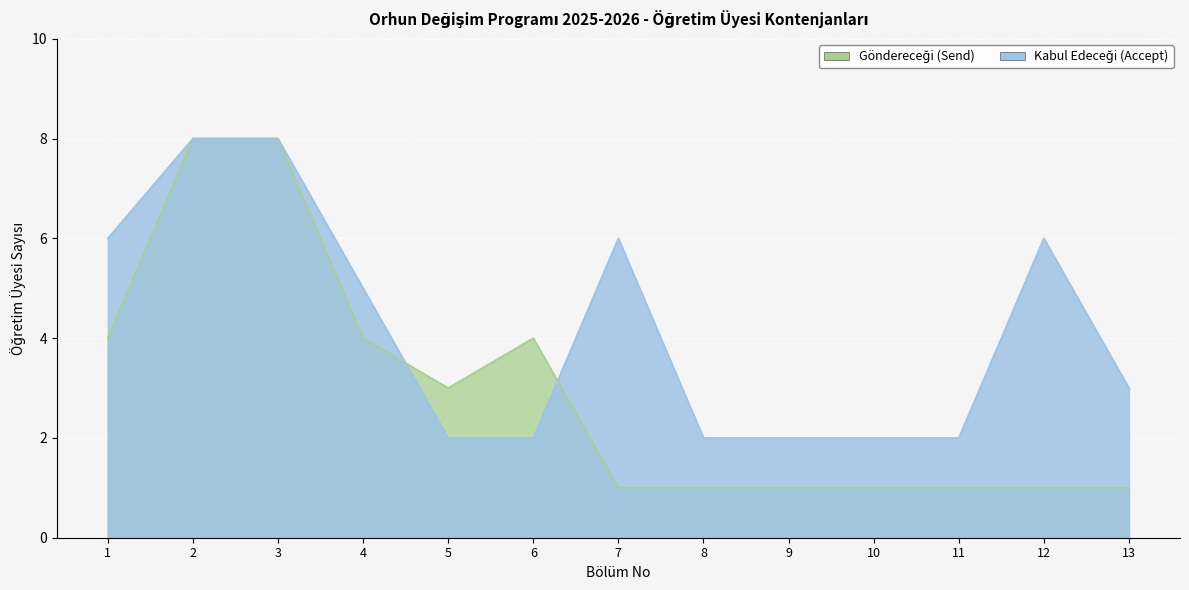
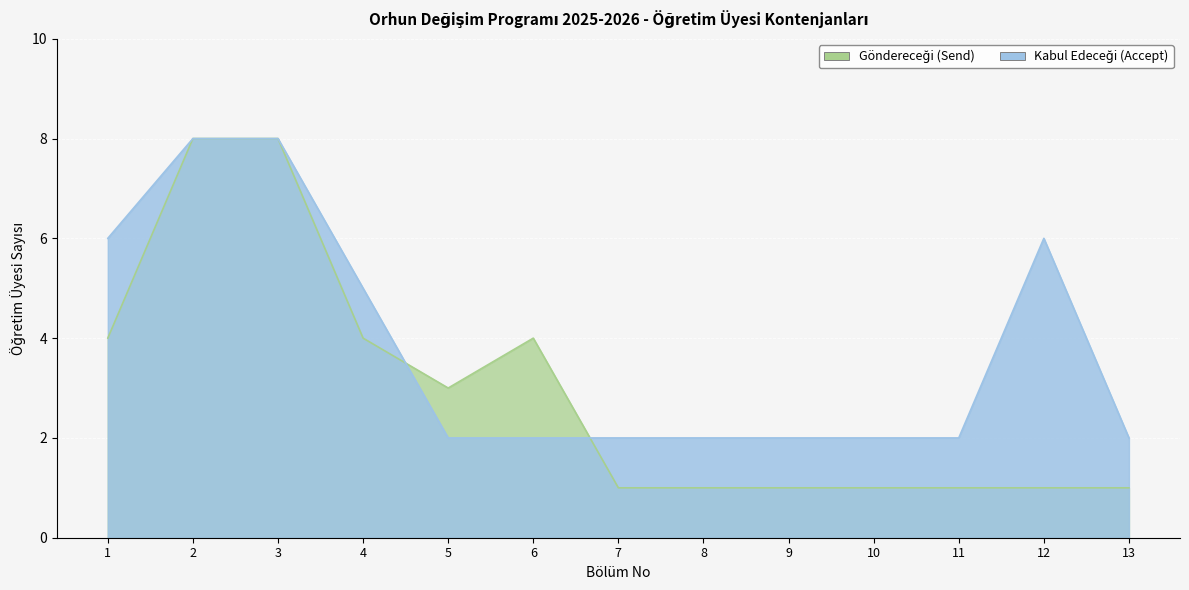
  {
    "Göndereceği (Send)": {
      "1": 4,
      "4": 4,
      "5": 3,
      "6": 4,
      "7": 1,
      "8": 1,
      "9": 1,
      "10": 1,
      "11": 1,
      "12": 1,
      "13": 1
    },
    "Kabul Edeceği (Accept)": {
      "1": 6,
      "4": 5,
      "5": 2,
      "6": 2,
-     "7": 6,
+     "7": 2,
      "8": 2,
      "9": 2,
      "10": 2,
      "11": 2,
      "12": 6,
-     "13": 3
+     "13": 2
    }
  }
